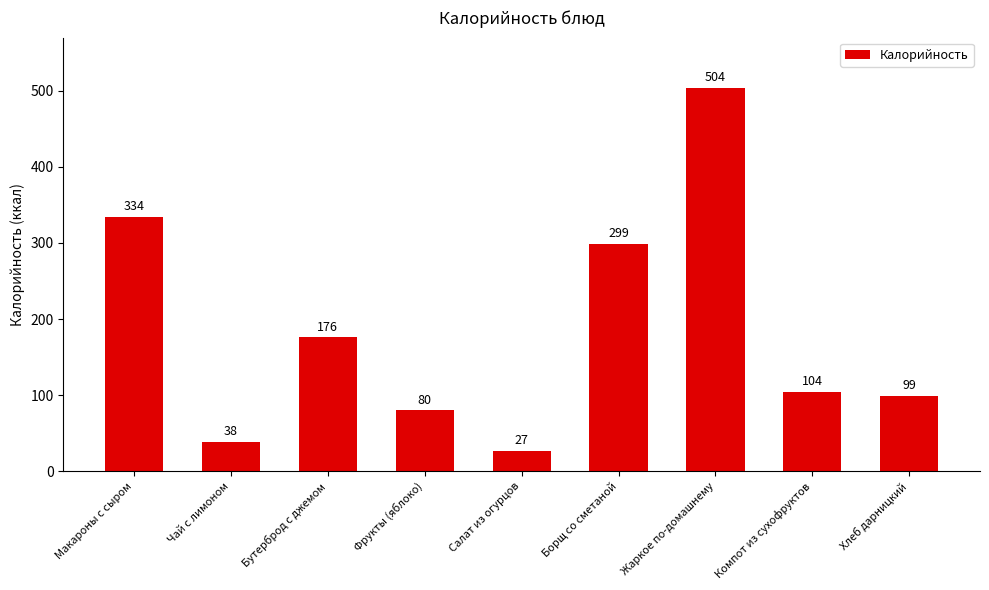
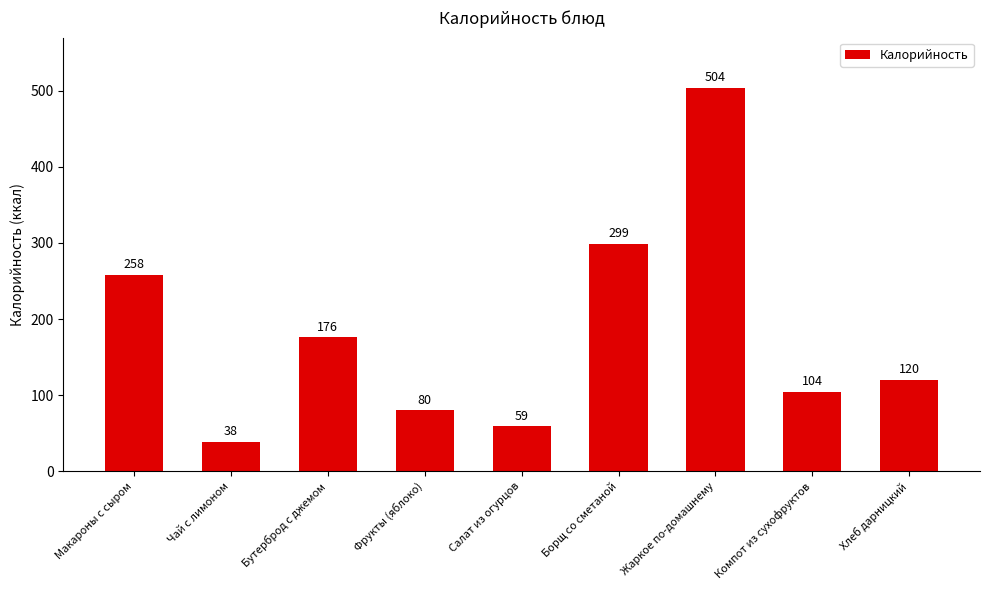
  {
-   "Макароны с сыром": 334,
+   "Макароны с сыром": 258,
    "Чай с лимоном": 38,
    "Бутерброд с джемом": 176,
    "Фрукты (яблоко)": 80,
-   "Салат из огурцов": 27,
+   "Салат из огурцов": 59,
    "Борщ со сметаной": 299,
    "Жаркое по-домашнему": 504,
    "Компот из сухофруктов": 104,
-   "Хлеб дарницкий": 99
+   "Хлеб дарницкий": 120
  }
